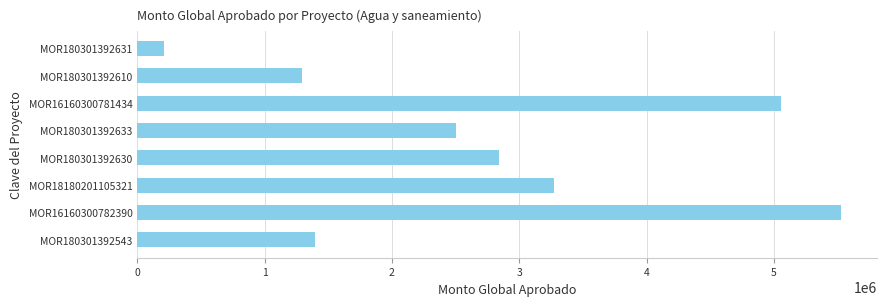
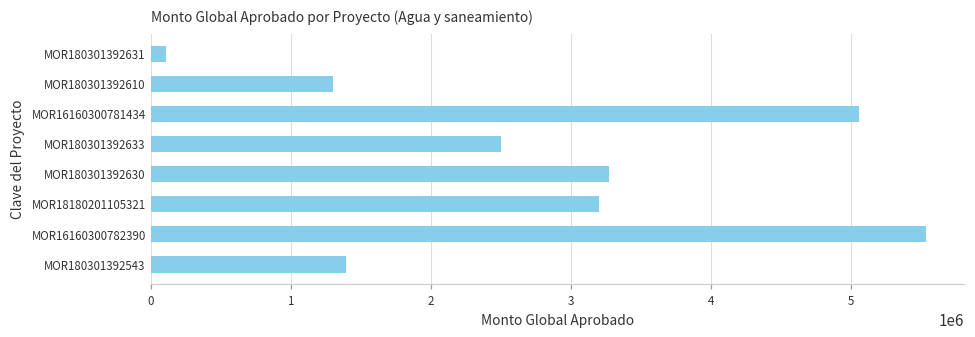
  {
-   "MOR180301392631": 210000,
+   "MOR180301392631": 110000,
    "MOR180301392610": 1300000,
    "MOR16160300781434": 5060000,
    "MOR180301392633": 2500000,
-   "MOR180301392630": 2840000,
-   "MOR18180201105321": 3270000,
+   "MOR180301392630": 3270000,
+   "MOR18180201105321": 3200000,
    "MOR16160300782390": 5530000,
    "MOR180301392543": 1390000
  }
